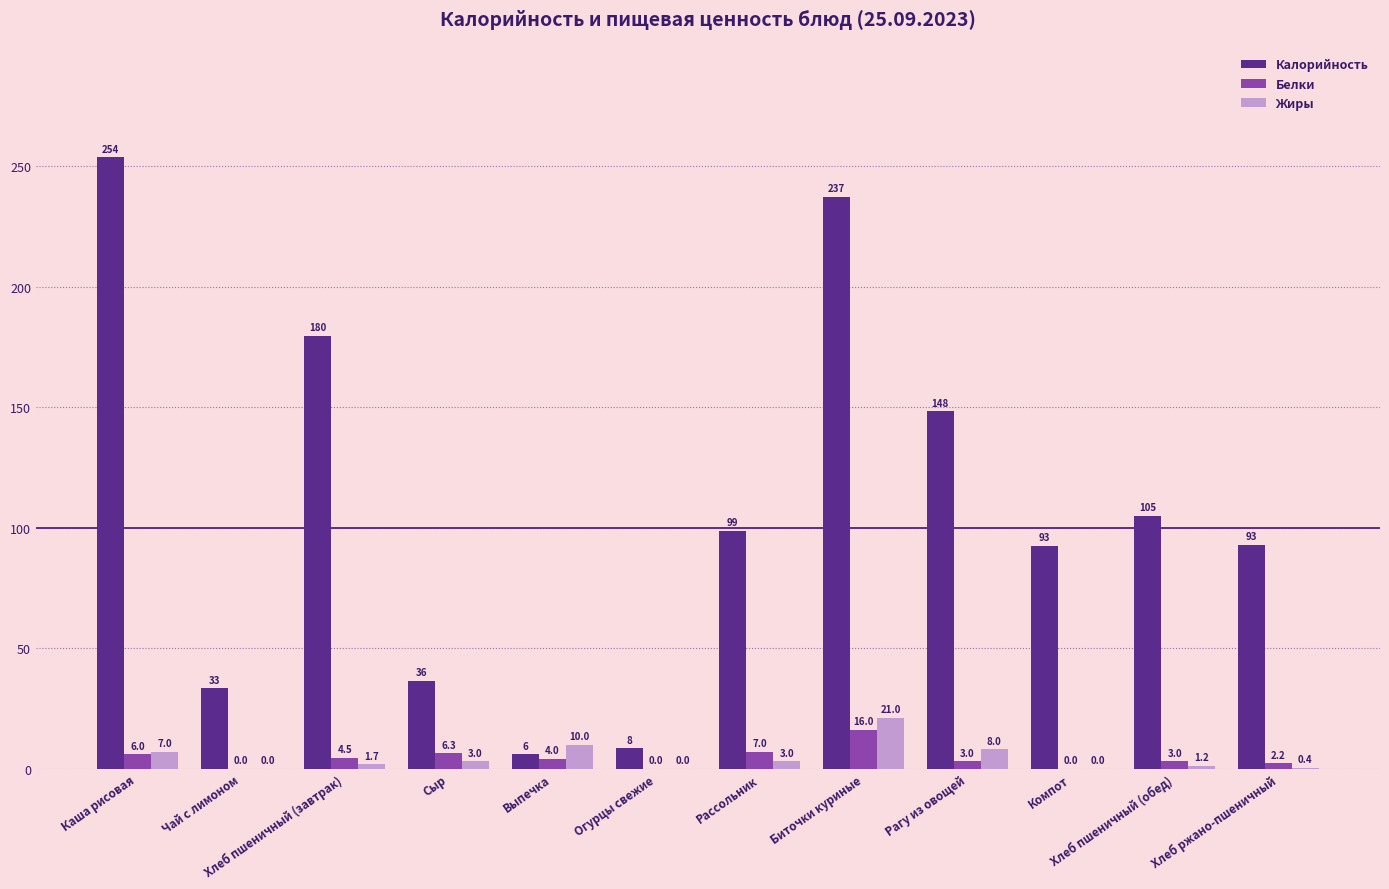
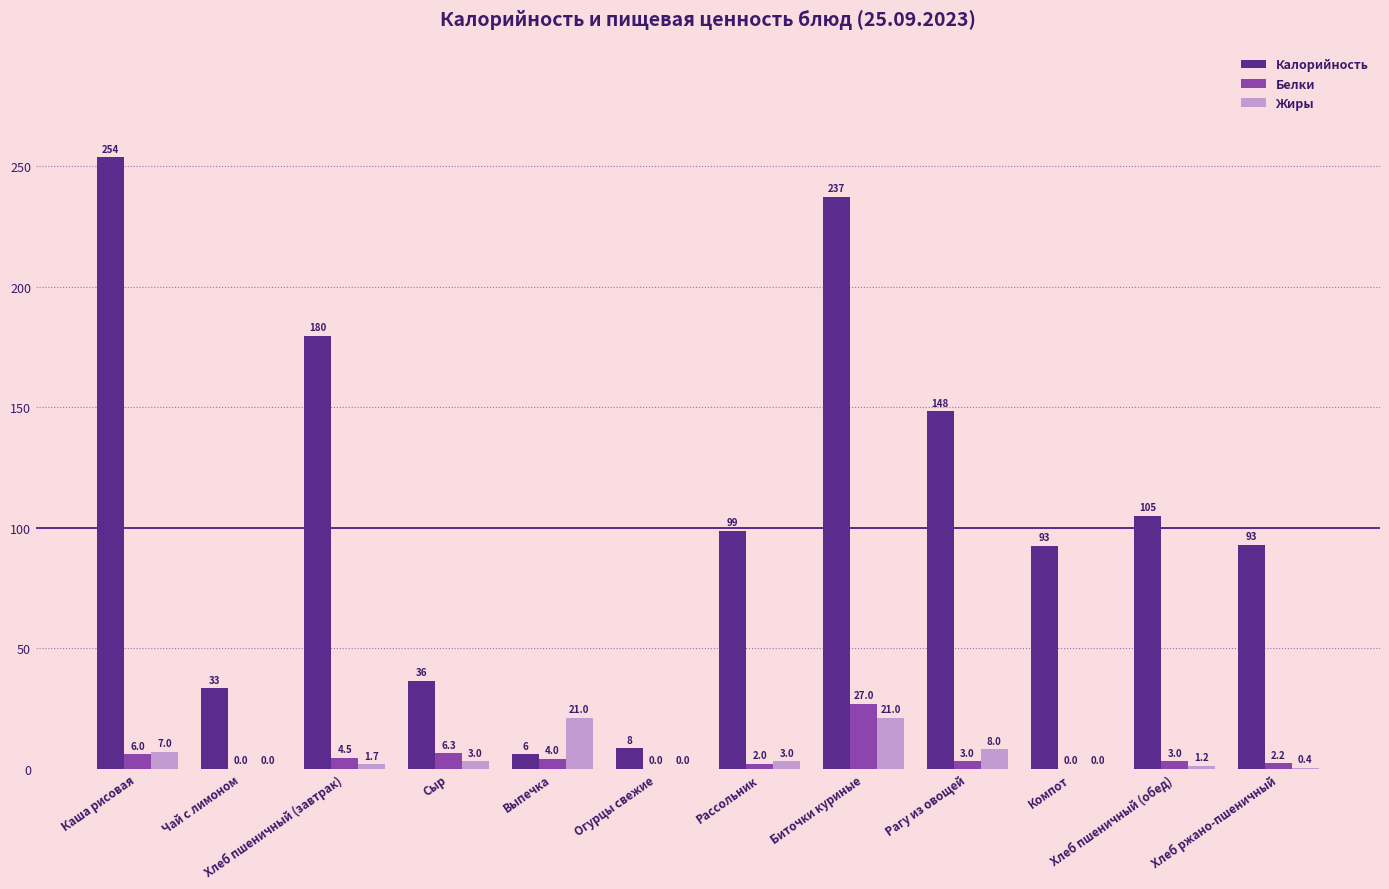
  {
    "Калорийность": {
      "Каша рисовая": 254,
      "Чай с лимоном": 33,
      "Хлеб пшеничный (завтрак)": 180,
      "Сыр": 36,
      "Выпечка": 6,
      "Огурцы свежие": 8,
      "Рассольник": 99,
      "Биточки куриные": 237,
      "Рагу из овощей": 148,
      "Компот": 93,
      "Хлеб пшеничный (обед)": 105,
      "Хлеб ржано-пшеничный": 93
    },
    "Белки": {
      "Каша рисовая": 6.0,
      "Чай с лимоном": 0.0,
      "Хлеб пшеничный (завтрак)": 4.5,
      "Сыр": 6.3,
      "Выпечка": 4.0,
      "Огурцы свежие": 0.0,
-     "Рассольник": 7.0,
-     "Биточки куриные": 16.0,
+     "Рассольник": 2.0,
+     "Биточки куриные": 27.0,
      "Рагу из овощей": 3.0,
      "Компот": 0.0,
      "Хлеб пшеничный (обед)": 3.0,
      "Хлеб ржано-пшеничный": 2.2
    },
    "Жиры": {
      "Каша рисовая": 7.0,
      "Чай с лимоном": 0.0,
      "Хлеб пшеничный (завтрак)": 1.7,
      "Сыр": 3.0,
-     "Выпечка": 10.0,
+     "Выпечка": 21.0,
      "Огурцы свежие": 0.0,
      "Рассольник": 3.0,
      "Биточки куриные": 21.0,
      "Рагу из овощей": 8.0,
      "Компот": 0.0,
      "Хлеб пшеничный (обед)": 1.2,
      "Хлеб ржано-пшеничный": 0.4
    }
  }
